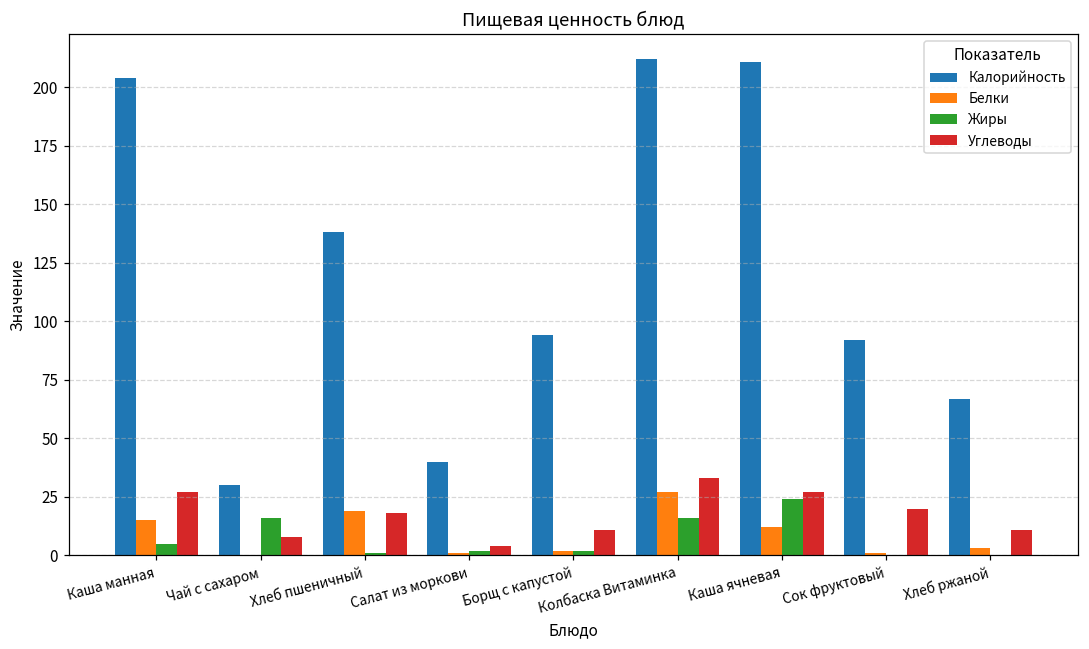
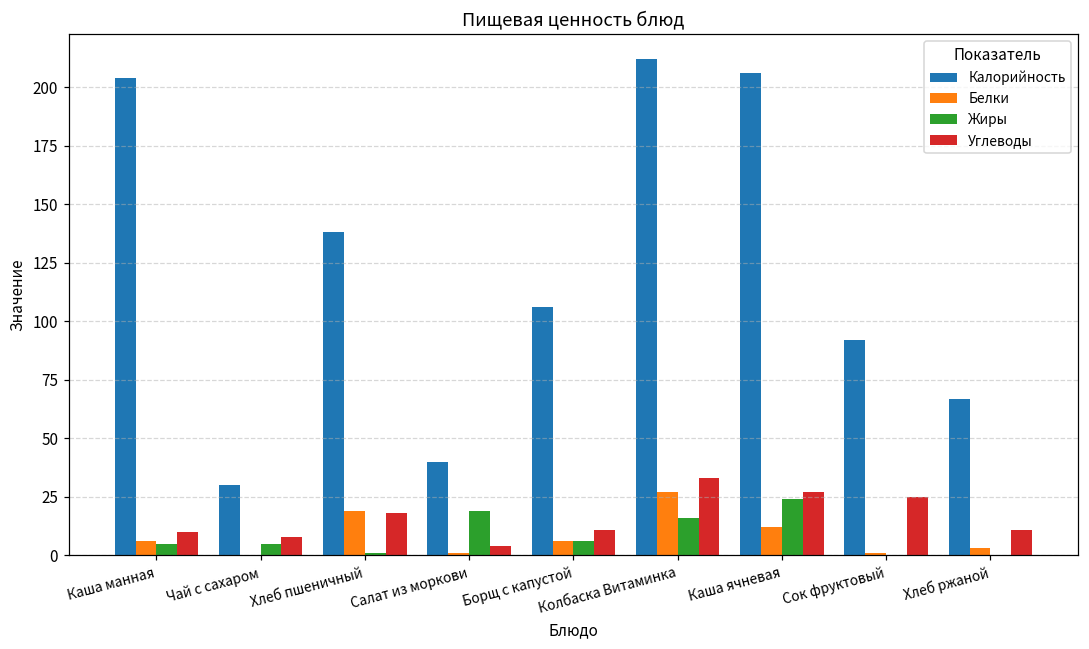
  {
    "Калорийность": {
      "Каша манная": 204,
      "Чай с сахаром": 30,
      "Хлеб пшеничный": 138,
      "Салат из моркови": 40,
-     "Борщ с капустой": 94,
+     "Борщ с капустой": 106,
      "Колбаска Витаминка": 212,
-     "Каша ячневая": 211,
+     "Каша ячневая": 206,
      "Сок фруктовый": 92,
      "Хлеб ржаной": 67
    },
    "Белки": {
-     "Каша манная": 15,
+     "Каша манная": 6,
      "Чай с сахаром": 0,
      "Хлеб пшеничный": 19,
-     "Борщ с капустой": 2,
+     "Борщ с капустой": 6,
      "Колбаска Витаминка": 27,
      "Каша ячневая": 12,
      "Хлеб ржаной": 3
    },
    "Жиры": {
      "Каша манная": 5,
-     "Чай с сахаром": 16,
-     "Салат из моркови": 2,
-     "Борщ с капустой": 2,
+     "Чай с сахаром": 5,
+     "Салат из моркови": 19,
+     "Борщ с капустой": 6,
      "Колбаска Витаминка": 16,
      "Каша ячневая": 24,
      "Сок фруктовый": 0,
      "Хлеб ржаной": 0
    },
    "Углеводы": {
-     "Каша манная": 27,
+     "Каша манная": 10,
      "Чай с сахаром": 8,
      "Хлеб пшеничный": 18,
      "Салат из моркови": 4,
      "Борщ с капустой": 11,
      "Колбаска Витаминка": 33,
      "Каша ячневая": 27,
-     "Сок фруктовый": 20,
+     "Сок фруктовый": 25,
      "Хлеб ржаной": 11
    }
  }
